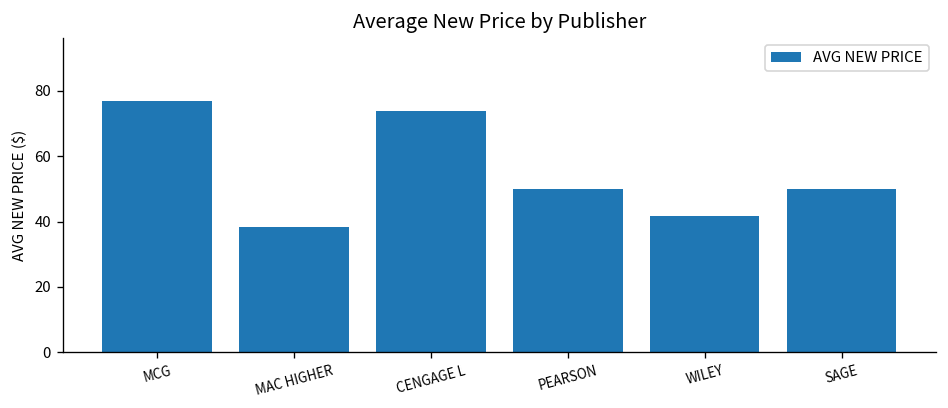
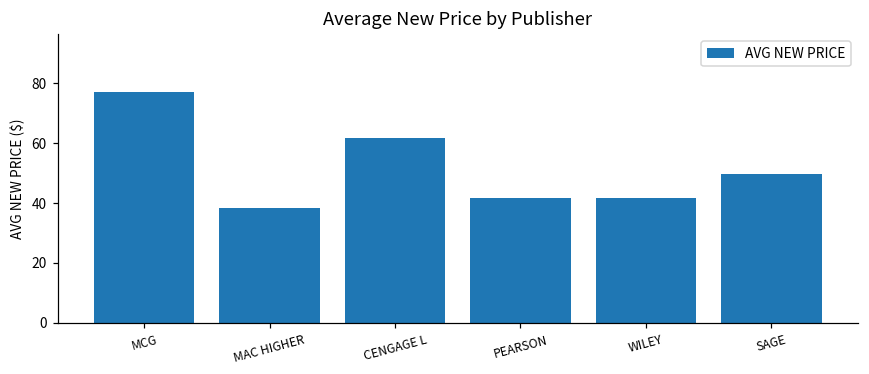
  {
    "MCG": 77,
    "MAC HIGHER": 38,
-   "CENGAGE L": 74,
-   "PEARSON": 50,
+   "CENGAGE L": 62,
+   "PEARSON": 42,
    "WILEY": 42,
    "SAGE": 50
  }
